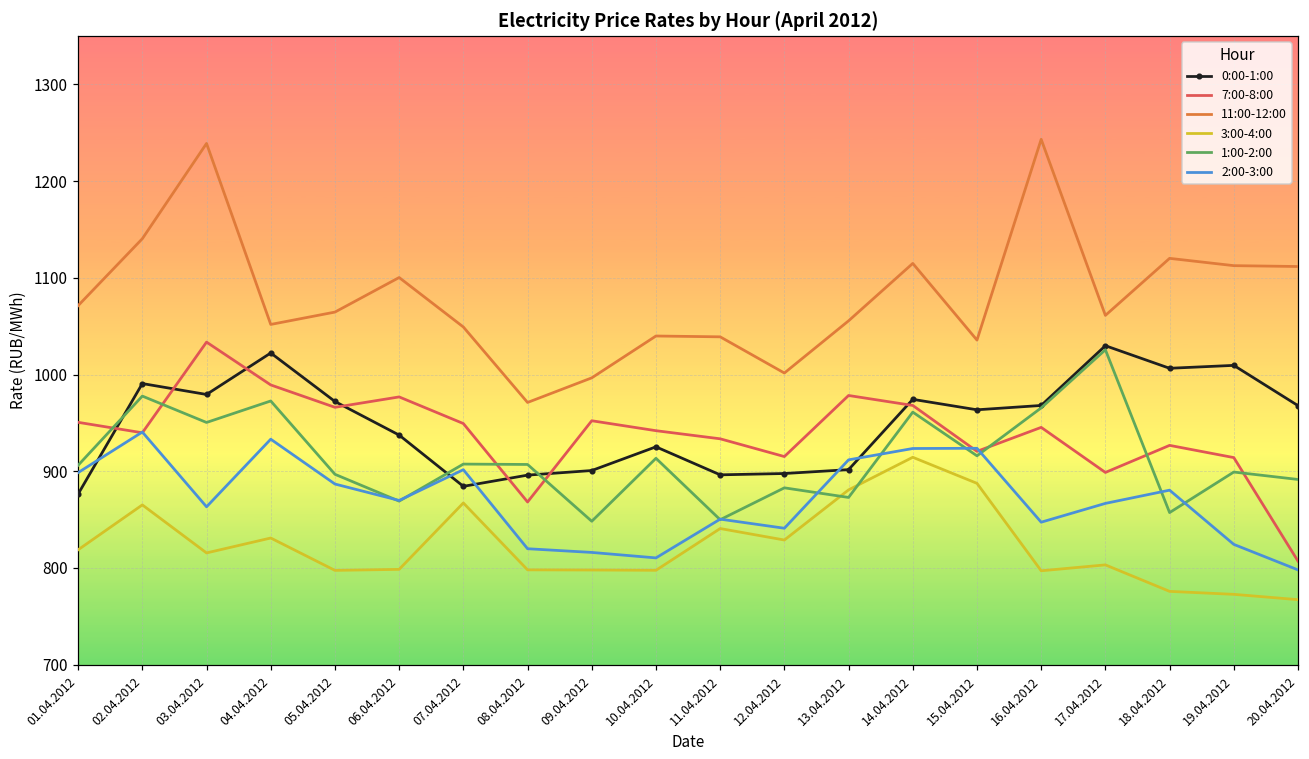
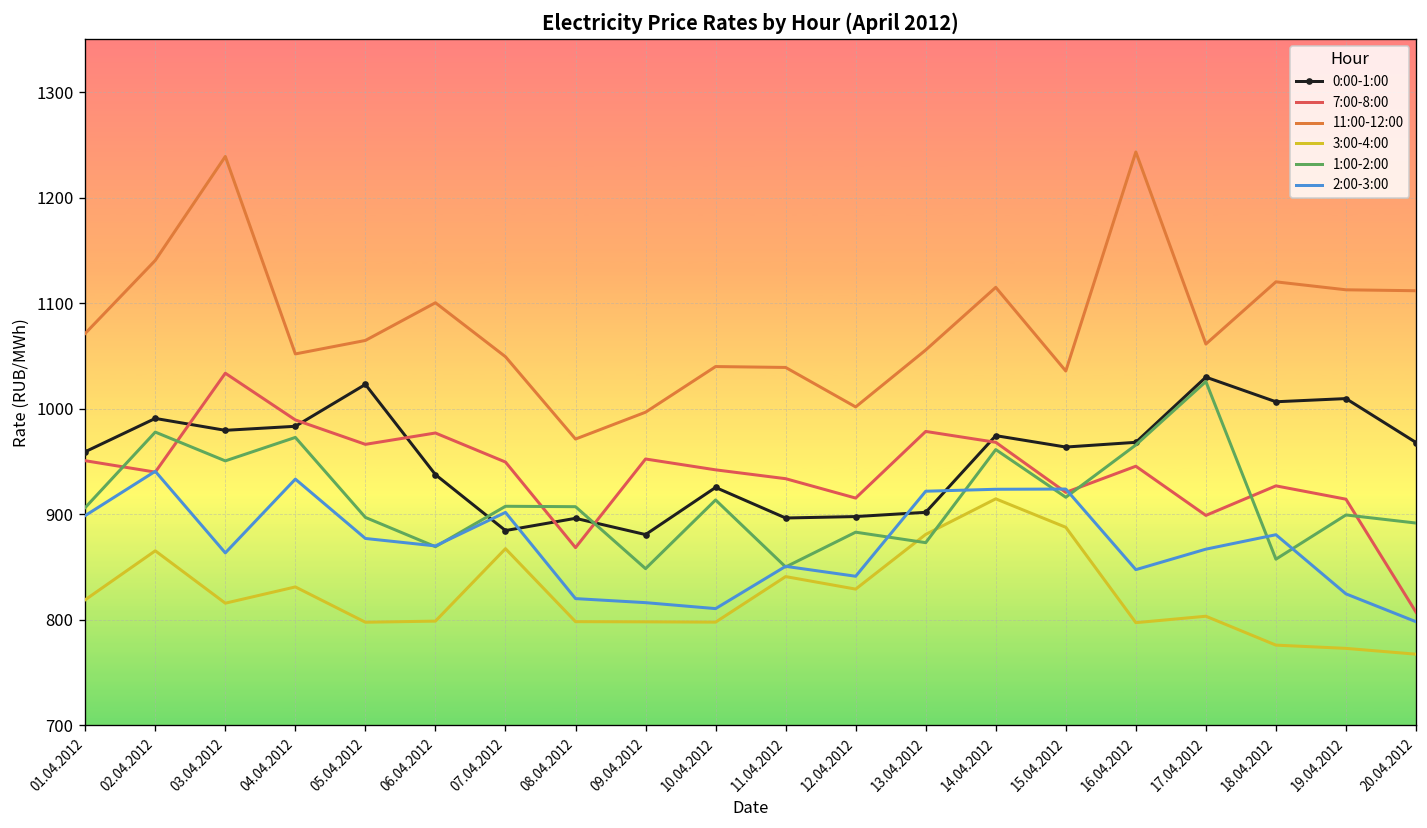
  {
    "0:00-1:00": {
-     "01.04.2012": 880,
+     "01.04.2012": 960,
      "02.04.2012": 990,
      "03.04.2012": 980,
-     "04.04.2012": 1020,
-     "05.04.2012": 970,
+     "04.04.2012": 980,
+     "05.04.2012": 1020,
      "06.04.2012": 940,
      "07.04.2012": 880,
      "08.04.2012": 900,
-     "09.04.2012": 900,
+     "09.04.2012": 880,
      "10.04.2012": 930,
      "11.04.2012": 900,
      "12.04.2012": 900,
      "13.04.2012": 900,
      "14.04.2012": 970,
      "15.04.2012": 960,
      "17.04.2012": 1030,
      "18.04.2012": 1010,
      "19.04.2012": 1010,
      "20.04.2012": 970
    },
    "3:00-4:00": {
      "01.04.2012": 820,
      "02.04.2012": 870,
      "03.04.2012": 820,
      "04.04.2012": 830,
      "05.04.2012": 800,
      "06.04.2012": 800,
      "07.04.2012": 870,
      "08.04.2012": 800,
      "09.04.2012": 800,
      "10.04.2012": 800,
      "11.04.2012": 840,
      "12.04.2012": 830,
      "13.04.2012": 880,
      "14.04.2012": 910,
      "15.04.2012": 890,
      "16.04.2012": 800,
      "17.04.2012": 800,
      "18.04.2012": 780,
      "19.04.2012": 770,
      "20.04.2012": 770
    },
    "1:00-2:00": {
      "01.04.2012": 910,
      "02.04.2012": 980,
      "03.04.2012": 950,
      "04.04.2012": 970,
      "05.04.2012": 900,
      "07.04.2012": 910,
      "08.04.2012": 910,
      "09.04.2012": 850,
      "10.04.2012": 910,
      "12.04.2012": 880,
      "13.04.2012": 870,
      "14.04.2012": 960,
      "15.04.2012": 920,
      "17.04.2012": 1030,
      "18.04.2012": 860,
      "19.04.2012": 900,
      "20.04.2012": 890
    },
    "2:00-3:00": {
      "01.04.2012": 900,
      "03.04.2012": 860,
      "04.04.2012": 930,
-     "05.04.2012": 890,
+     "05.04.2012": 880,
      "07.04.2012": 900,
      "08.04.2012": 820,
      "09.04.2012": 820,
      "10.04.2012": 810,
      "12.04.2012": 840,
-     "13.04.2012": 910,
+     "13.04.2012": 920,
      "14.04.2012": 920,
      "15.04.2012": 920,
      "16.04.2012": 850,
      "17.04.2012": 870,
      "18.04.2012": 880,
      "19.04.2012": 820,
      "20.04.2012": 800
    }
  }
